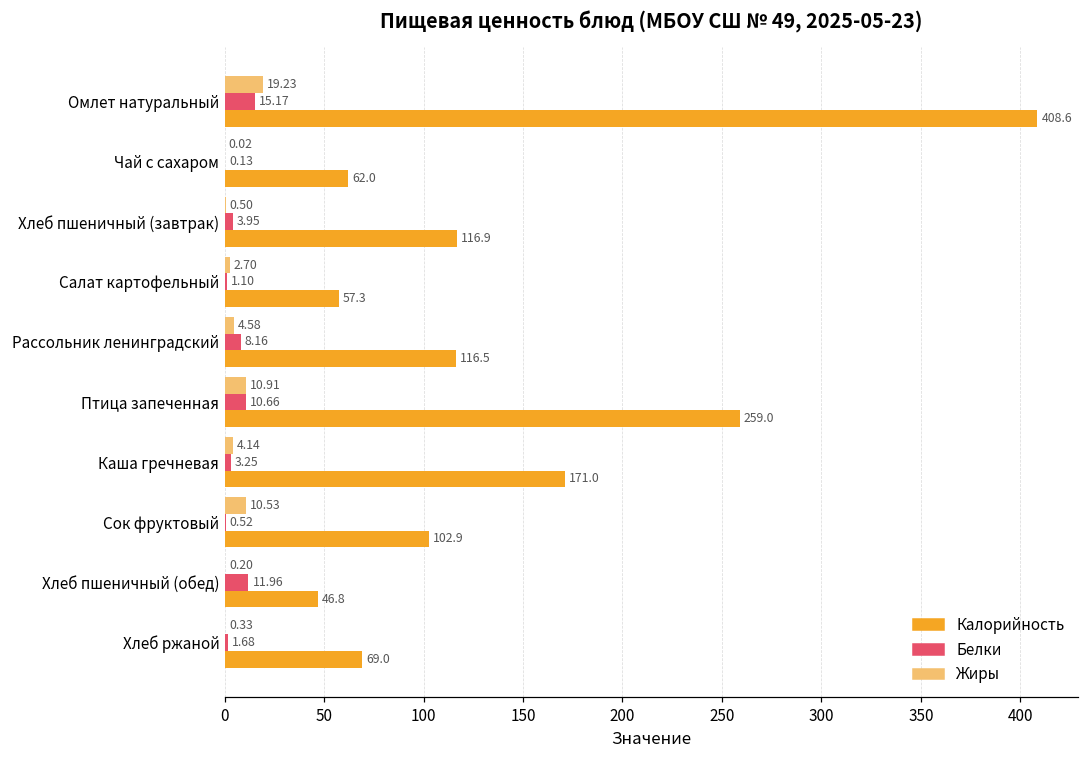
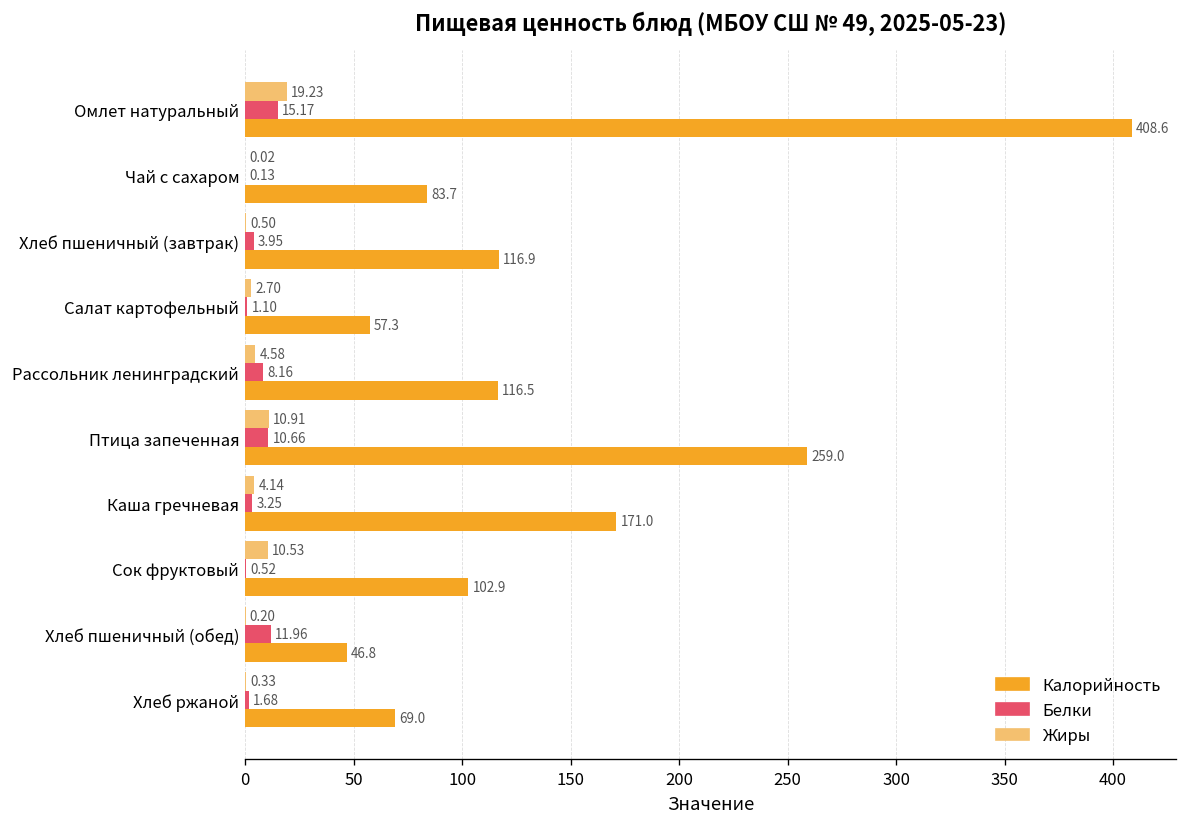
  {
    "Калорийность": {
      "Омлет натуральный": 408.6,
-     "Чай с сахаром": 62.0,
+     "Чай с сахаром": 83.7,
      "Хлеб пшеничный (завтрак)": 116.9,
      "Салат картофельный": 57.3,
      "Рассольник ленинградский": 116.5,
      "Птица запеченная": 259.0,
      "Каша гречневая": 171.0,
      "Сок фруктовый": 102.9,
      "Хлеб пшеничный (обед)": 46.8,
      "Хлеб ржаной": 69.0
    },
    "Белки": {
      "Омлет натуральный": 15.17,
      "Чай с сахаром": 0.13,
      "Хлеб пшеничный (завтрак)": 3.95,
      "Салат картофельный": 1.10,
      "Рассольник ленинградский": 8.16,
      "Птица запеченная": 10.66,
      "Каша гречневая": 3.25,
      "Сок фруктовый": 0.52,
      "Хлеб пшеничный (обед)": 11.96,
      "Хлеб ржаной": 1.68
    },
    "Жиры": {
      "Омлет натуральный": 19.23,
      "Чай с сахаром": 0.02,
      "Хлеб пшеничный (завтрак)": 0.50,
      "Салат картофельный": 2.70,
      "Рассольник ленинградский": 4.58,
      "Птица запеченная": 10.91,
      "Каша гречневая": 4.14,
      "Сок фруктовый": 10.53,
      "Хлеб пшеничный (обед)": 0.20,
      "Хлеб ржаной": 0.33
    }
  }
